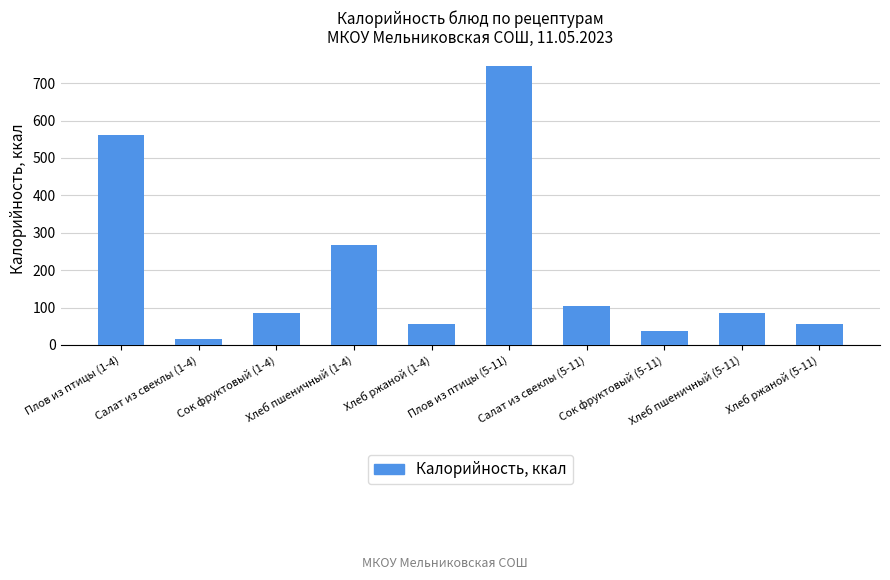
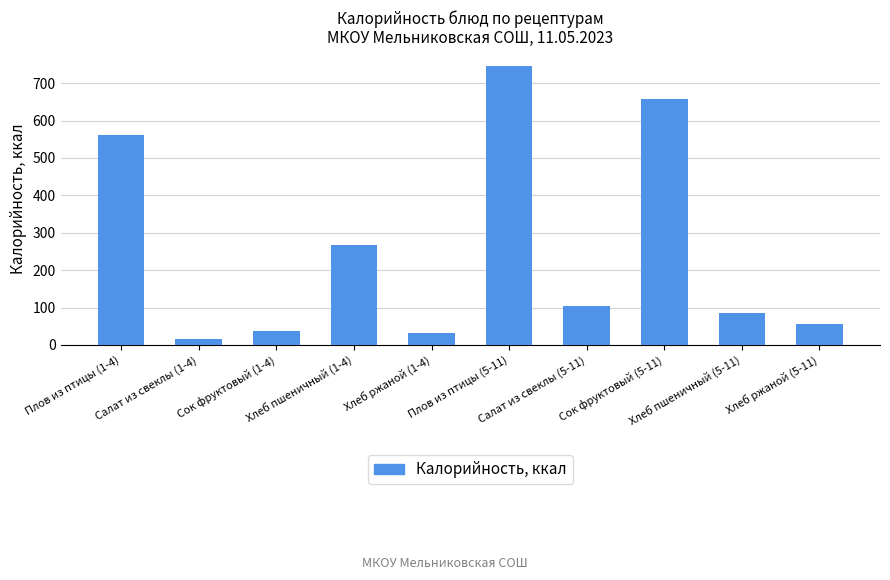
  {
    "Плов из птицы (1-4)": 560,
    "Салат из свеклы (1-4)": 10,
-   "Сок фруктовый (1-4)": 80,
+   "Сок фруктовый (1-4)": 40,
    "Хлеб пшеничный (1-4)": 270,
-   "Хлеб ржаной (1-4)": 60,
+   "Хлеб ржаной (1-4)": 30,
    "Плов из птицы (5-11)": 750,
    "Салат из свеклы (5-11)": 100,
-   "Сок фруктовый (5-11)": 40,
+   "Сок фруктовый (5-11)": 660,
    "Хлеб пшеничный (5-11)": 80,
    "Хлеб ржаной (5-11)": 60
  }
